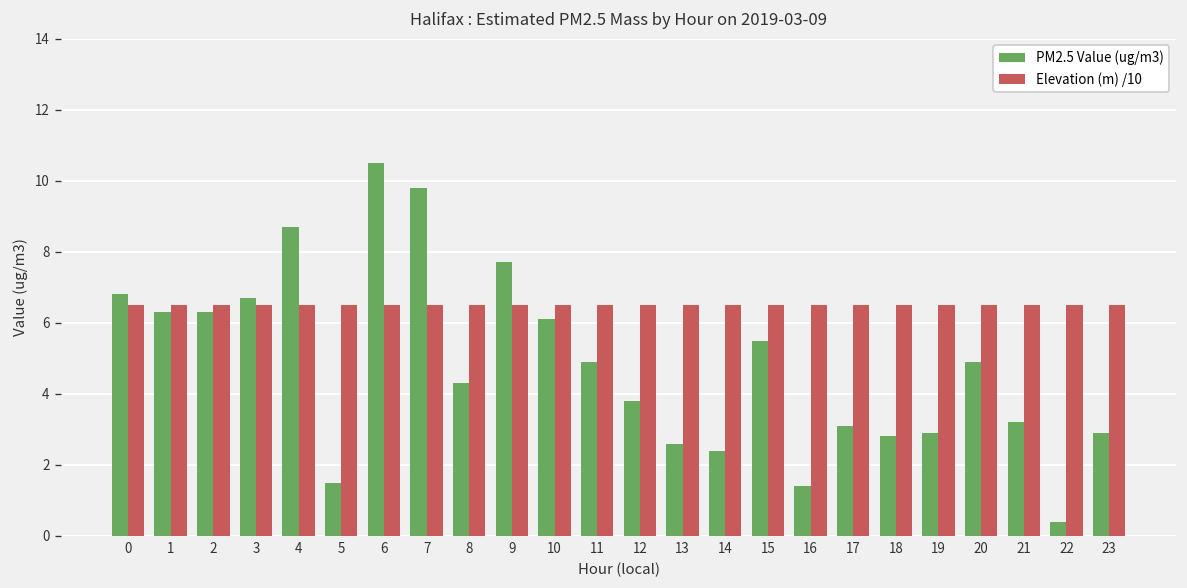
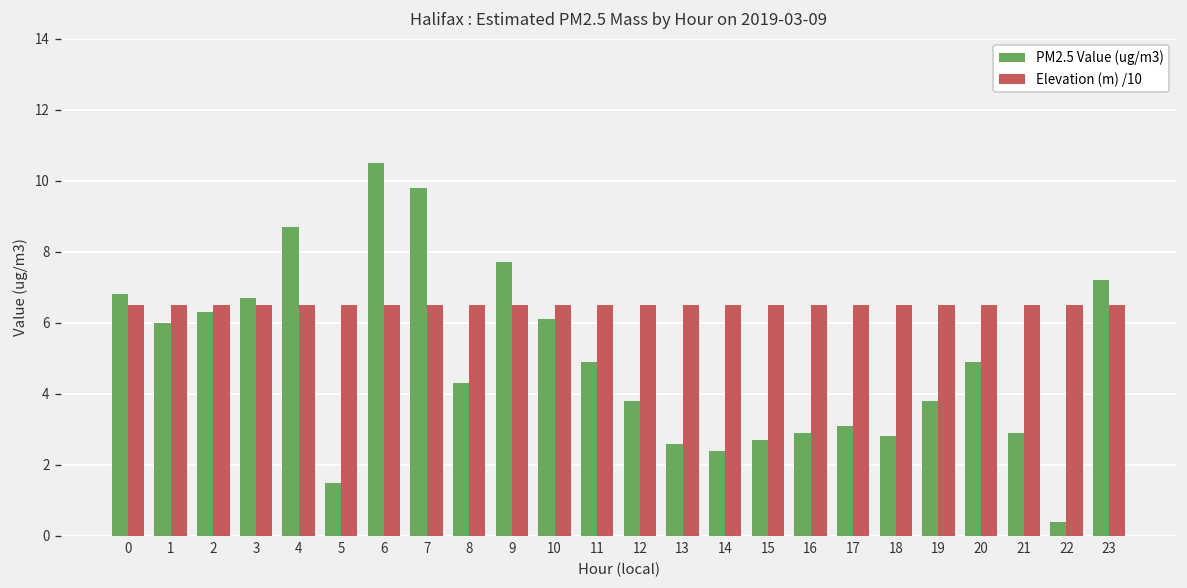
  {
    "PM2.5 Value (ug/m3)": {
      "0": 6.8,
-     "1": 6.3,
+     "1": 6.0,
      "2": 6.3,
      "3": 6.7,
      "4": 8.7,
      "5": 1.5,
      "6": 10.5,
      "7": 9.8,
      "8": 4.3,
      "9": 7.7,
      "10": 6.1,
      "11": 4.9,
      "12": 3.8,
      "13": 2.6,
      "14": 2.4,
-     "15": 5.5,
-     "16": 1.4,
+     "15": 2.7,
+     "16": 2.9,
      "17": 3.1,
      "18": 2.8,
-     "19": 2.9,
+     "19": 3.8,
      "20": 4.9,
-     "21": 3.2,
+     "21": 2.9,
      "22": 0.4,
-     "23": 2.9
+     "23": 7.2
    },
    "Elevation (m) /10": {
      "0": 6.5,
      "1": 6.5,
      "2": 6.5,
      "3": 6.5,
      "4": 6.5,
      "5": 6.5,
      "6": 6.5,
      "7": 6.5,
      "8": 6.5,
      "9": 6.5,
      "10": 6.5,
      "11": 6.5,
      "12": 6.5,
      "13": 6.5,
      "14": 6.5,
      "15": 6.5,
      "16": 6.5,
      "17": 6.5,
      "18": 6.5,
      "19": 6.5,
      "20": 6.5,
      "21": 6.5,
      "22": 6.5,
      "23": 6.5
    }
  }
